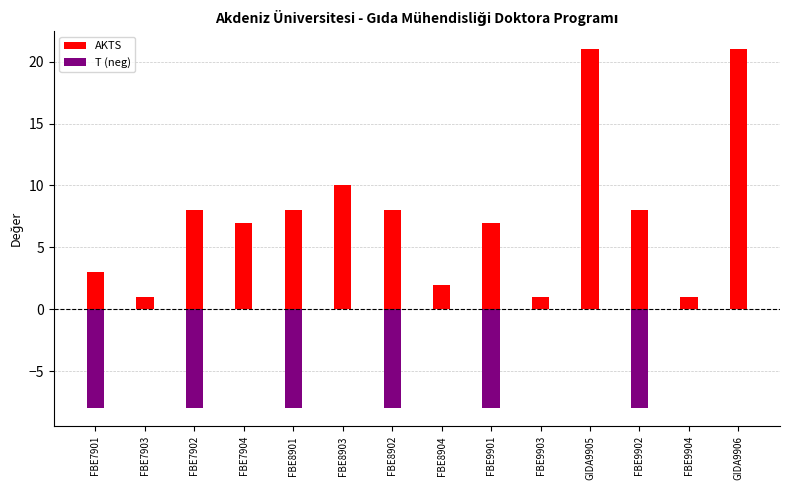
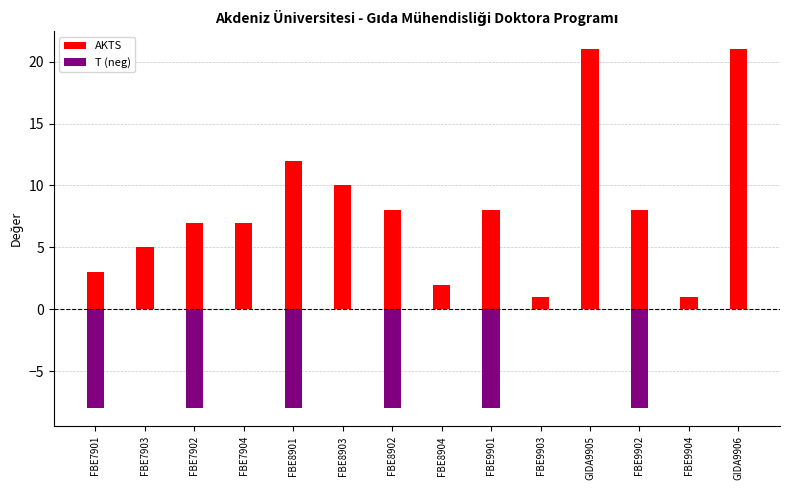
  {
    "AKTS": {
      "FBE7901": 3,
-     "FBE7903": 1,
-     "FBE7902": 8,
+     "FBE7903": 5,
+     "FBE7902": 7,
      "FBE7904": 7,
-     "FBE8901": 8,
+     "FBE8901": 12,
      "FBE8903": 10,
      "FBE8902": 8,
      "FBE8904": 2,
-     "FBE9901": 7,
+     "FBE9901": 8,
      "FBE9903": 1,
      "GIDA9905": 21,
      "FBE9902": 8,
      "FBE9904": 1,
      "GIDA9906": 21
    },
    "T (neg)": {
      "FBE7901": -8,
      "FBE7903": 0,
      "FBE7902": -8,
      "FBE7904": 0,
      "FBE8901": -8,
      "FBE8903": 0,
      "FBE8902": -8,
      "FBE8904": 0,
      "FBE9901": -8,
      "FBE9903": 0,
      "GIDA9905": 0,
      "FBE9902": -8,
      "FBE9904": 0,
      "GIDA9906": 0
    }
  }
